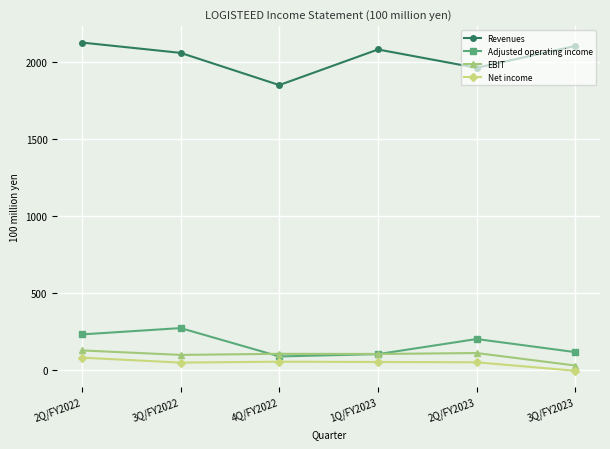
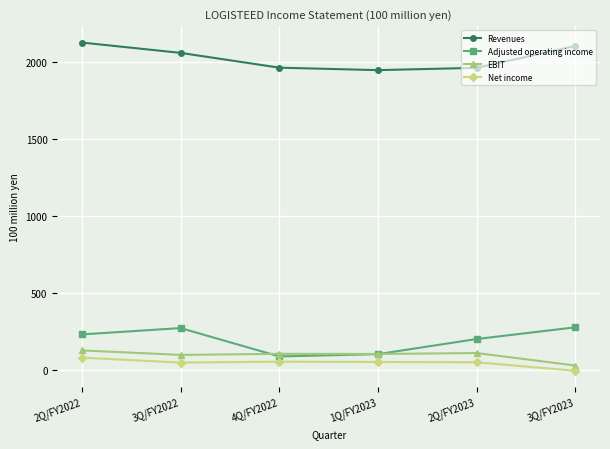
  {
    "Revenues": {
      "2Q/FY2022": 2130,
      "3Q/FY2022": 2060,
-     "4Q/FY2022": 1850,
-     "1Q/FY2023": 2080
+     "4Q/FY2022": 1960,
+     "1Q/FY2023": 1950
    },
    "Adjusted operating income": {
      "2Q/FY2022": 230,
      "3Q/FY2022": 270,
      "4Q/FY2022": 90,
      "2Q/FY2023": 200,
-     "3Q/FY2023": 120
+     "3Q/FY2023": 280
    }
  }
